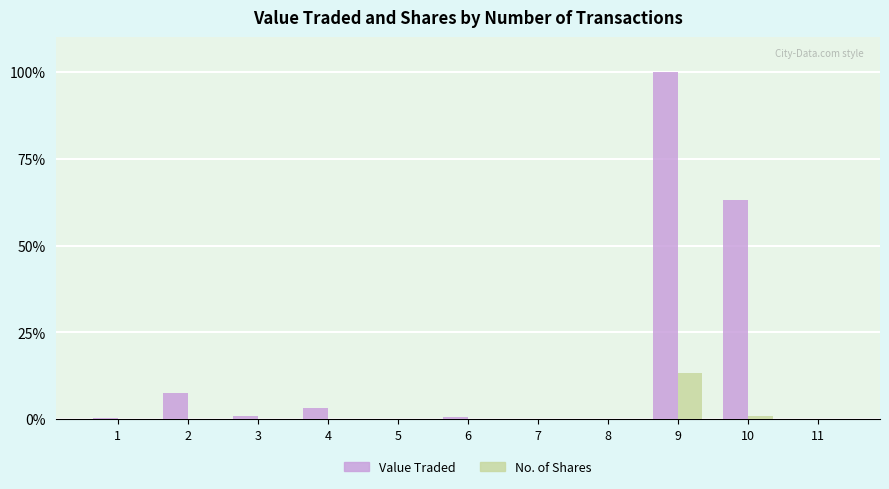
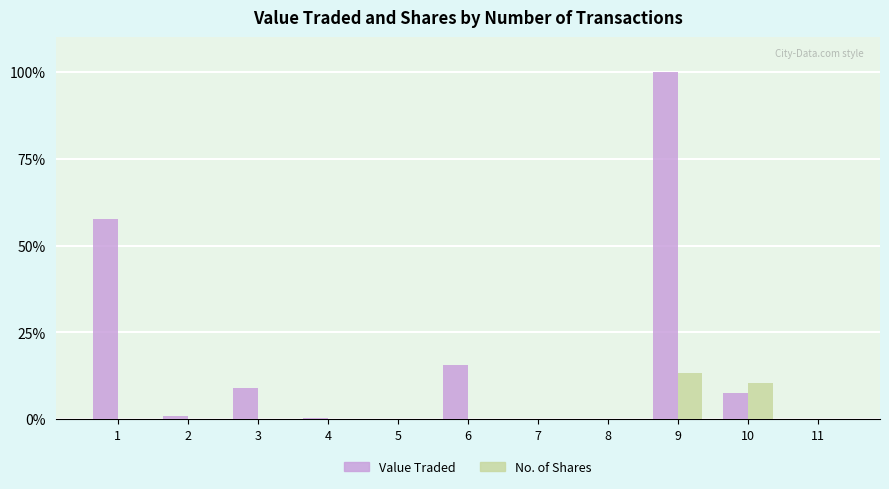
  {
    "Value Traded": {
-     "1": "0%",
-     "2": "8%",
-     "3": "1%",
-     "4": "3%",
-     "6": "1%",
+     "1": "58%",
+     "2": "1%",
+     "3": "9%",
+     "4": "0%",
+     "6": "16%",
      "9": "100%",
-     "10": "63%"
+     "10": "8%"
    },
    "No. of Shares": {
      "9": "13%",
-     "10": "1%"
+     "10": "10%"
    }
  }
